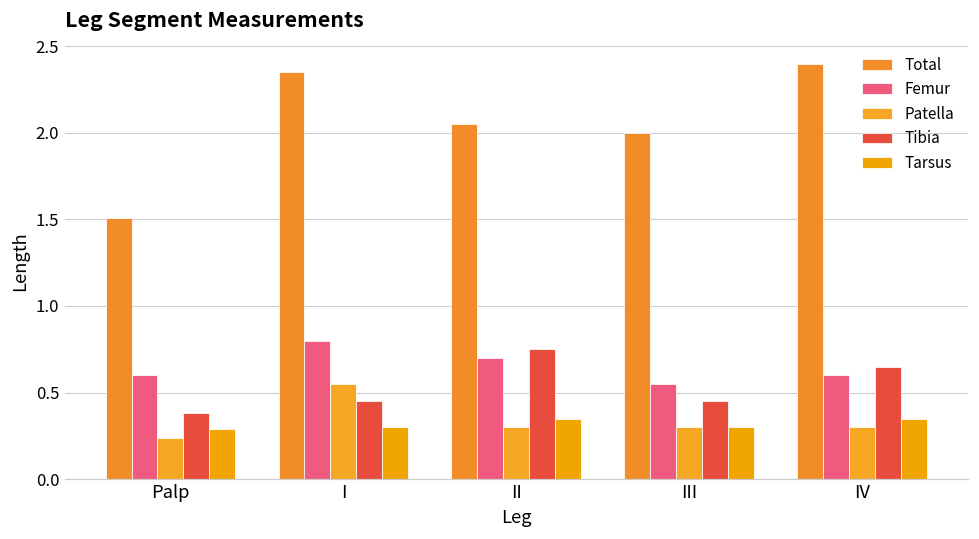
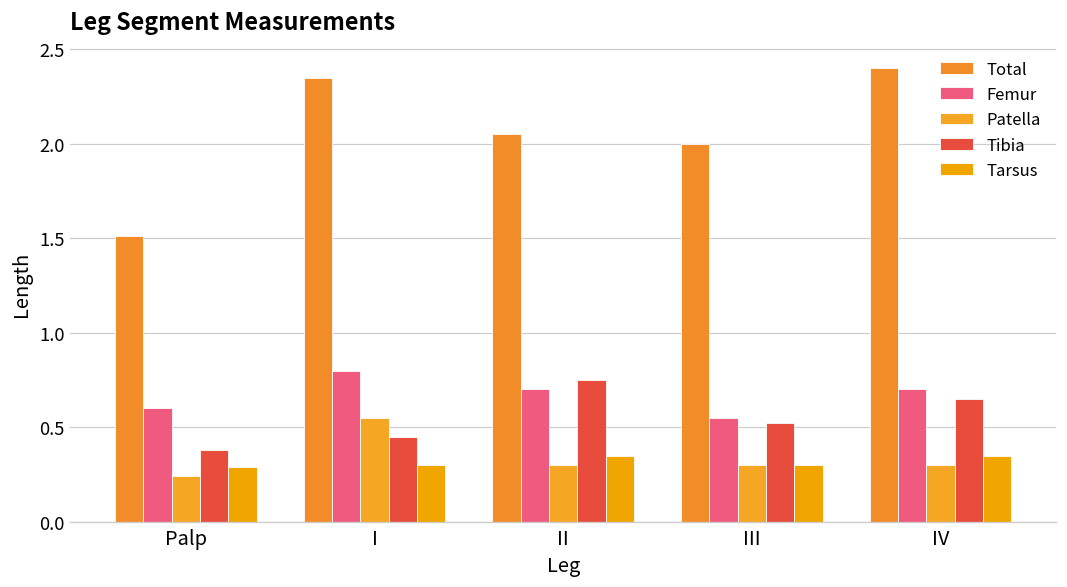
  {
    "Femur": {
      "Palp": 0.6,
      "I": 0.8,
      "II": 0.7,
      "III": 0.55,
-     "IV": 0.6
+     "IV": 0.7
    },
    "Tibia": {
      "Palp": 0.38,
      "I": 0.45,
      "II": 0.75,
-     "III": 0.45,
+     "III": 0.52,
      "IV": 0.65
    }
  }
